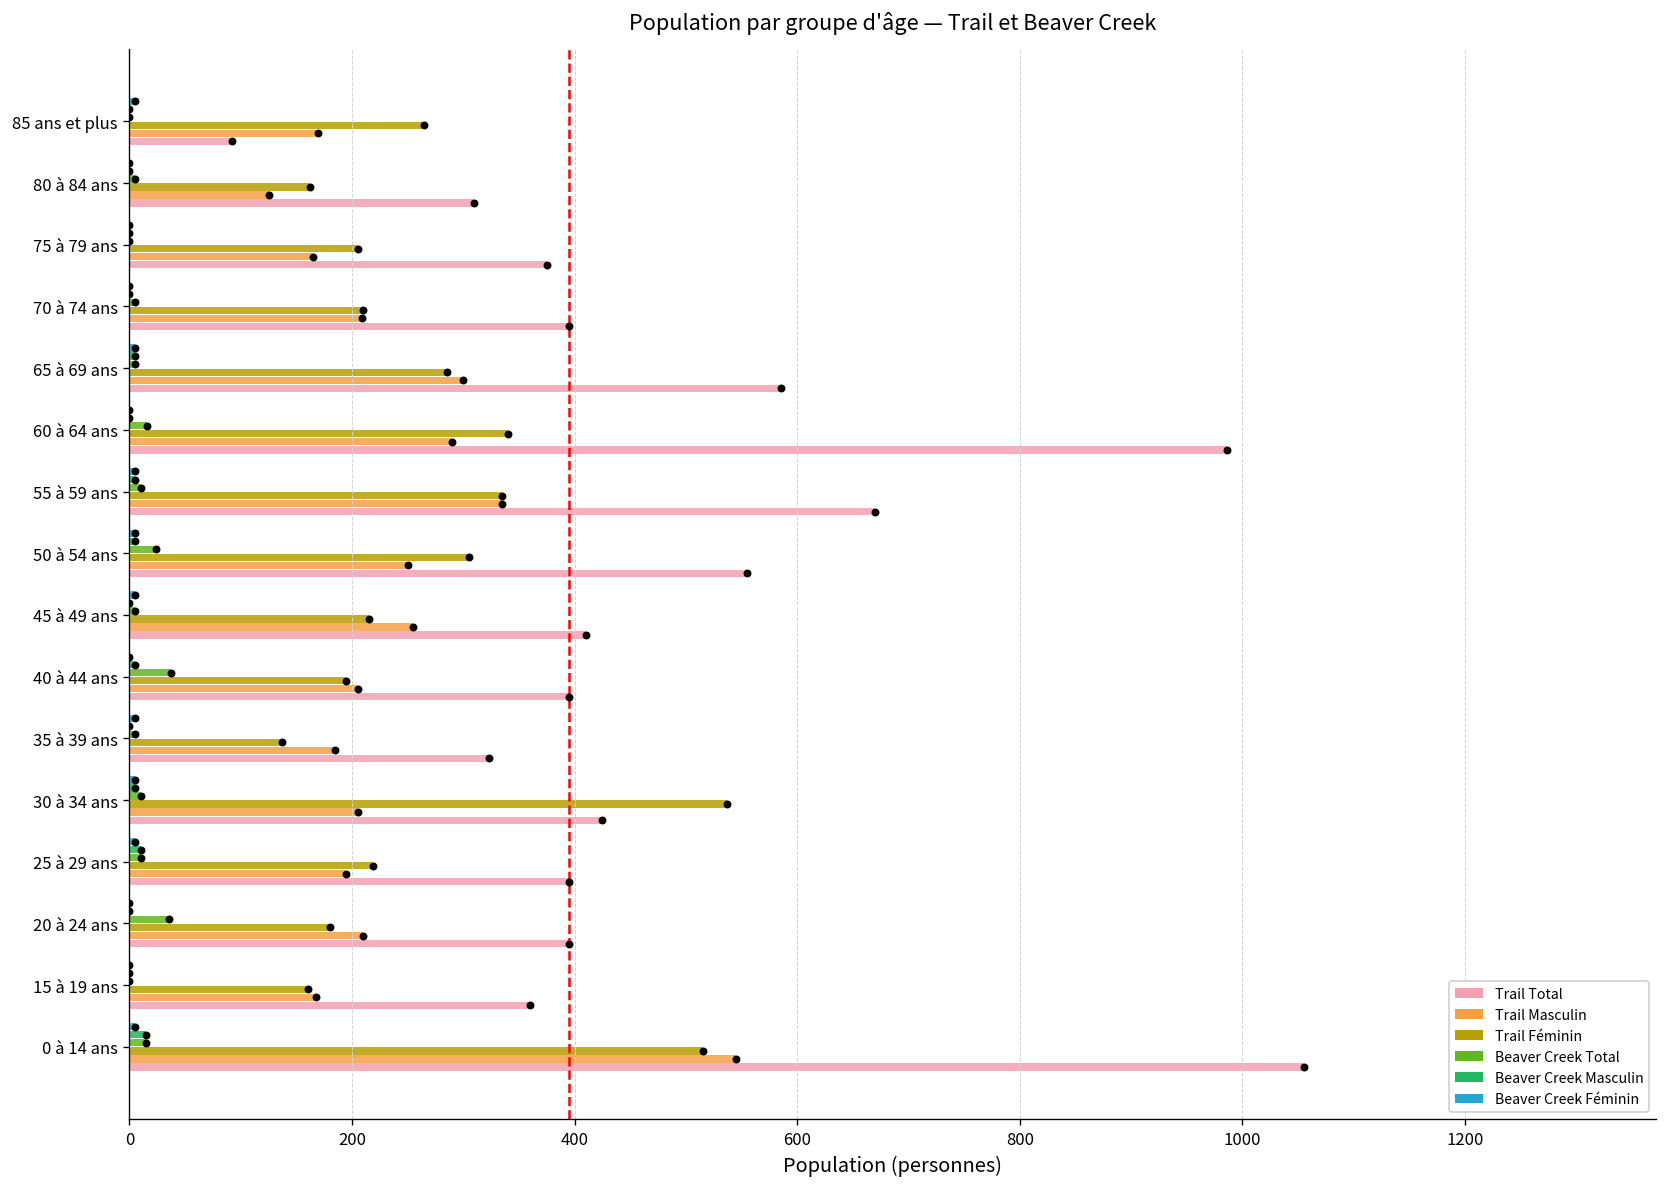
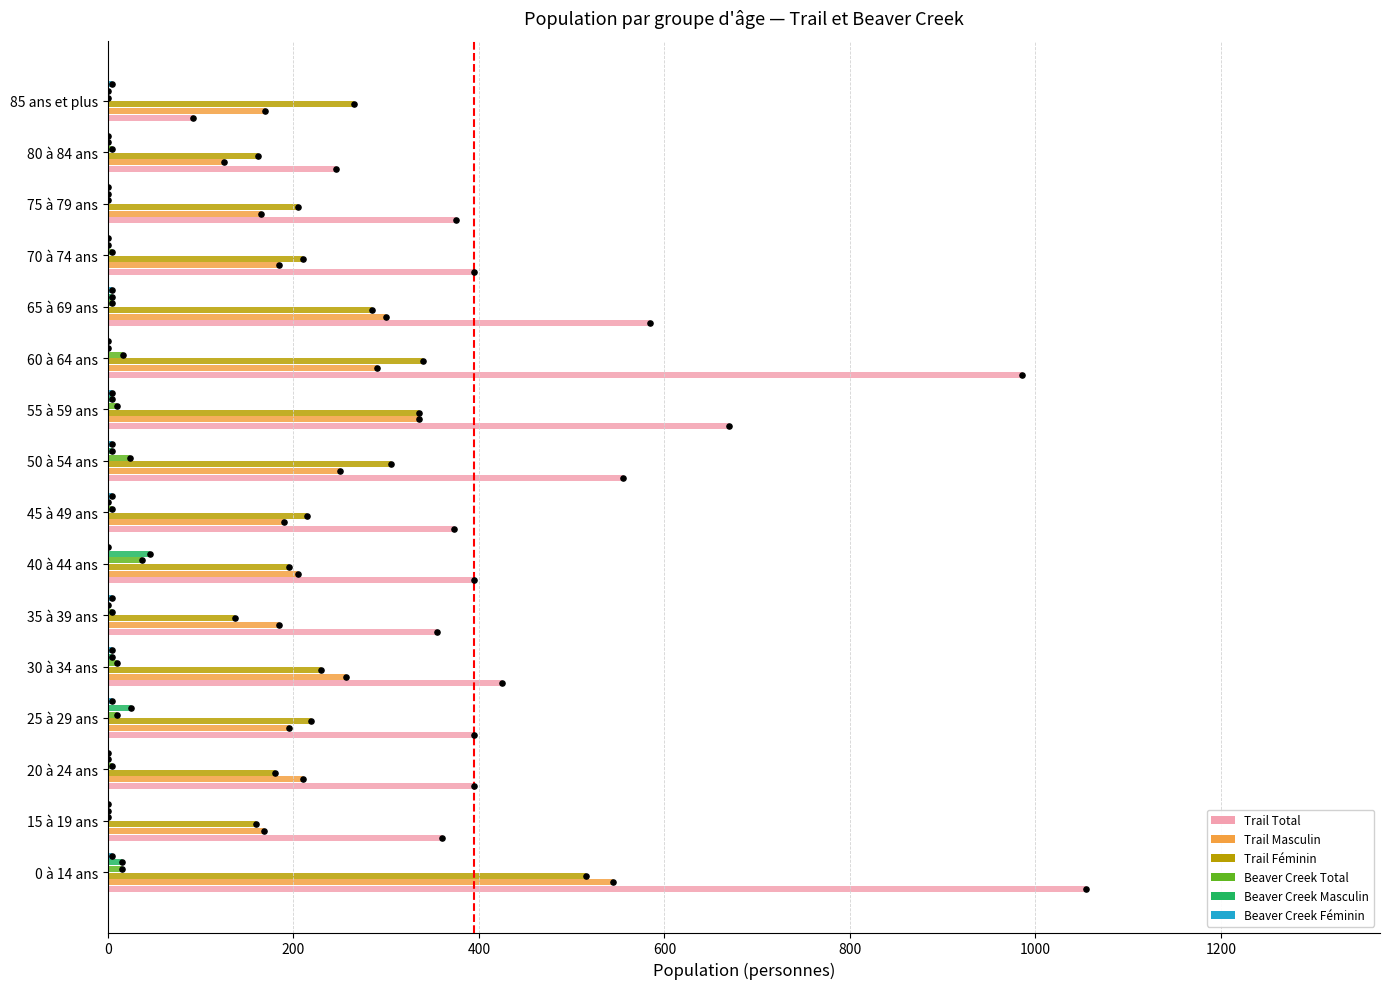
  {
    "Trail Total": {
      "85 ans et plus": 90,
-     "80 à 84 ans": 310,
+     "80 à 84 ans": 250,
      "75 à 79 ans": 380,
      "70 à 74 ans": 400,
      "65 à 69 ans": 590,
      "60 à 64 ans": 990,
      "55 à 59 ans": 670,
      "50 à 54 ans": 560,
-     "45 à 49 ans": 410,
+     "45 à 49 ans": 370,
      "40 à 44 ans": 400,
-     "35 à 39 ans": 320,
+     "35 à 39 ans": 360,
      "30 à 34 ans": 430,
      "25 à 29 ans": 400,
      "20 à 24 ans": 400,
      "15 à 19 ans": 360,
      "0 à 14 ans": 1060
    },
    "Trail Masculin": {
      "85 ans et plus": 170,
      "80 à 84 ans": 130,
      "75 à 79 ans": 170,
-     "70 à 74 ans": 210,
+     "70 à 74 ans": 190,
      "65 à 69 ans": 300,
      "60 à 64 ans": 290,
      "55 à 59 ans": 340,
      "50 à 54 ans": 250,
-     "45 à 49 ans": 260,
+     "45 à 49 ans": 190,
      "40 à 44 ans": 210,
      "35 à 39 ans": 190,
-     "30 à 34 ans": 210,
+     "30 à 34 ans": 260,
      "25 à 29 ans": 200,
      "20 à 24 ans": 210,
      "15 à 19 ans": 170,
      "0 à 14 ans": 550
    },
    "Trail Féminin": {
      "85 ans et plus": 270,
      "80 à 84 ans": 160,
      "75 à 79 ans": 210,
      "70 à 74 ans": 210,
      "65 à 69 ans": 290,
      "60 à 64 ans": 340,
      "55 à 59 ans": 340,
      "50 à 54 ans": 310,
      "45 à 49 ans": 220,
      "40 à 44 ans": 200,
      "35 à 39 ans": 140,
-     "30 à 34 ans": 540,
+     "30 à 34 ans": 230,
      "25 à 29 ans": 220,
      "20 à 24 ans": 180,
      "15 à 19 ans": 160,
      "0 à 14 ans": 520
    },
    "Beaver Creek Total": {
      "85 ans et plus": 0,
      "80 à 84 ans": 10,
      "75 à 79 ans": 0,
      "70 à 74 ans": 10,
      "65 à 69 ans": 10,
      "60 à 64 ans": 20,
      "55 à 59 ans": 10,
      "50 à 54 ans": 20,
      "45 à 49 ans": 10,
      "40 à 44 ans": 40,
      "35 à 39 ans": 10,
      "30 à 34 ans": 10,
      "25 à 29 ans": 10,
-     "20 à 24 ans": 40,
+     "20 à 24 ans": 10,
      "15 à 19 ans": 0,
      "0 à 14 ans": 20
    },
    "Beaver Creek Masculin": {
      "85 ans et plus": 0,
      "80 à 84 ans": 0,
      "75 à 79 ans": 0,
      "70 à 74 ans": 0,
      "65 à 69 ans": 10,
      "60 à 64 ans": 0,
      "55 à 59 ans": 10,
      "50 à 54 ans": 10,
      "45 à 49 ans": 0,
-     "40 à 44 ans": 10,
+     "40 à 44 ans": 50,
      "35 à 39 ans": 0,
      "30 à 34 ans": 10,
-     "25 à 29 ans": 10,
+     "25 à 29 ans": 30,
      "20 à 24 ans": 0,
      "15 à 19 ans": 0,
      "0 à 14 ans": 20
    },
    "Beaver Creek Féminin": {
      "85 ans et plus": 10,
      "80 à 84 ans": 0,
      "75 à 79 ans": 0,
      "70 à 74 ans": 0,
      "65 à 69 ans": 10,
      "60 à 64 ans": 0,
      "55 à 59 ans": 10,
      "50 à 54 ans": 10,
      "45 à 49 ans": 10,
      "40 à 44 ans": 0,
      "35 à 39 ans": 10,
      "30 à 34 ans": 10,
      "25 à 29 ans": 10,
      "20 à 24 ans": 0,
      "15 à 19 ans": 0,
      "0 à 14 ans": 10
    }
  }
